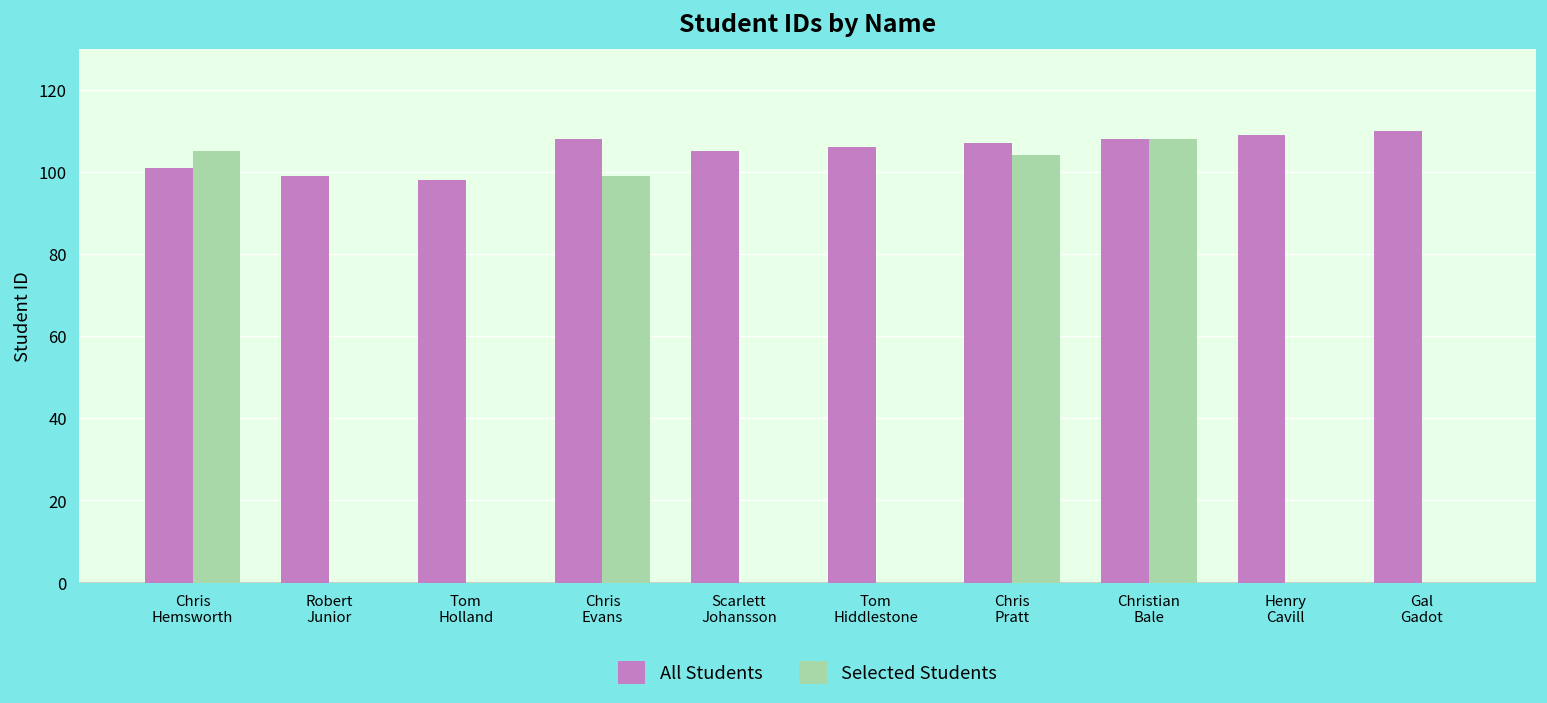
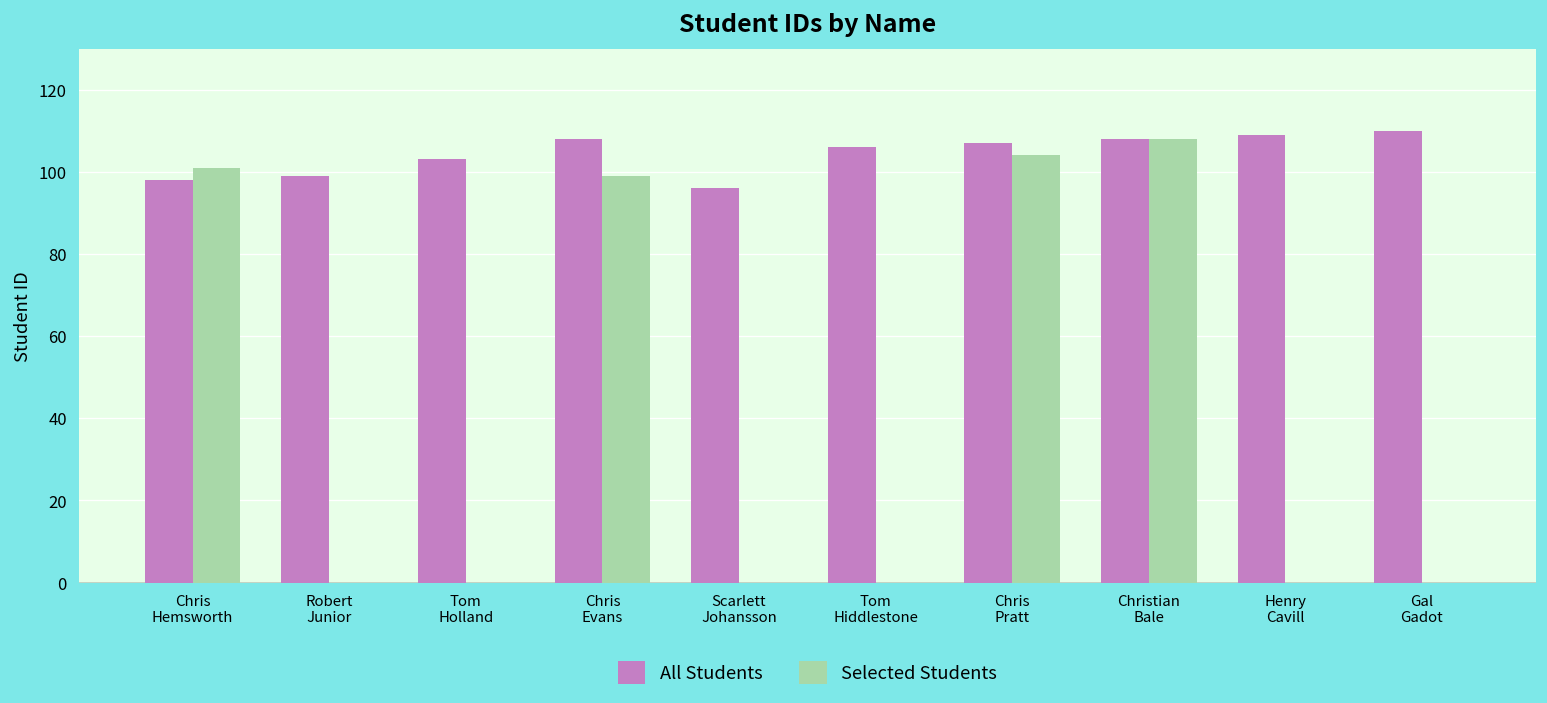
  {
    "All Students": {
-     "Chris Hemsworth": 101,
+     "Chris Hemsworth": 98,
      "Robert Junior": 99,
-     "Tom Holland": 98,
+     "Tom Holland": 103,
      "Chris Evans": 108,
-     "Scarlett Johansson": 105,
+     "Scarlett Johansson": 96,
      "Tom Hiddlestone": 106,
      "Chris Pratt": 107,
      "Christian Bale": 108,
      "Henry Cavill": 109,
      "Gal Gadot": 110
    },
    "Selected Students": {
-     "Chris Hemsworth": 105,
+     "Chris Hemsworth": 101,
      "Robert Junior": 0,
      "Tom Holland": 0,
      "Chris Evans": 99,
      "Scarlett Johansson": 0,
      "Tom Hiddlestone": 0,
      "Chris Pratt": 104,
      "Christian Bale": 108,
      "Henry Cavill": 0,
      "Gal Gadot": 0
    }
  }
